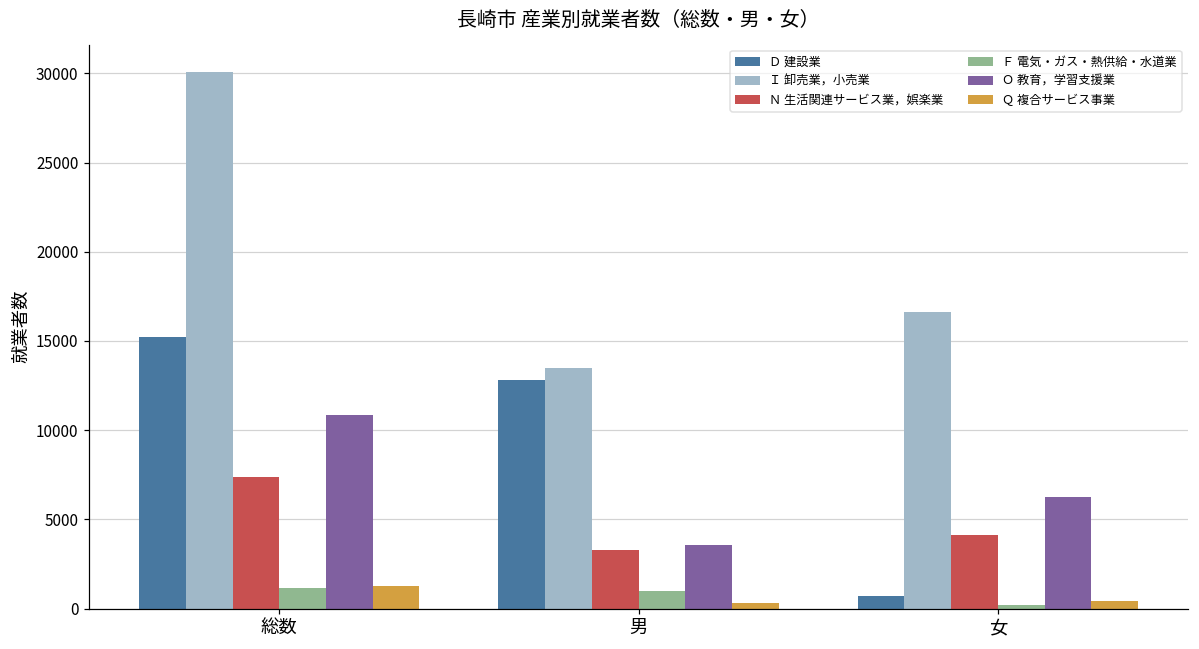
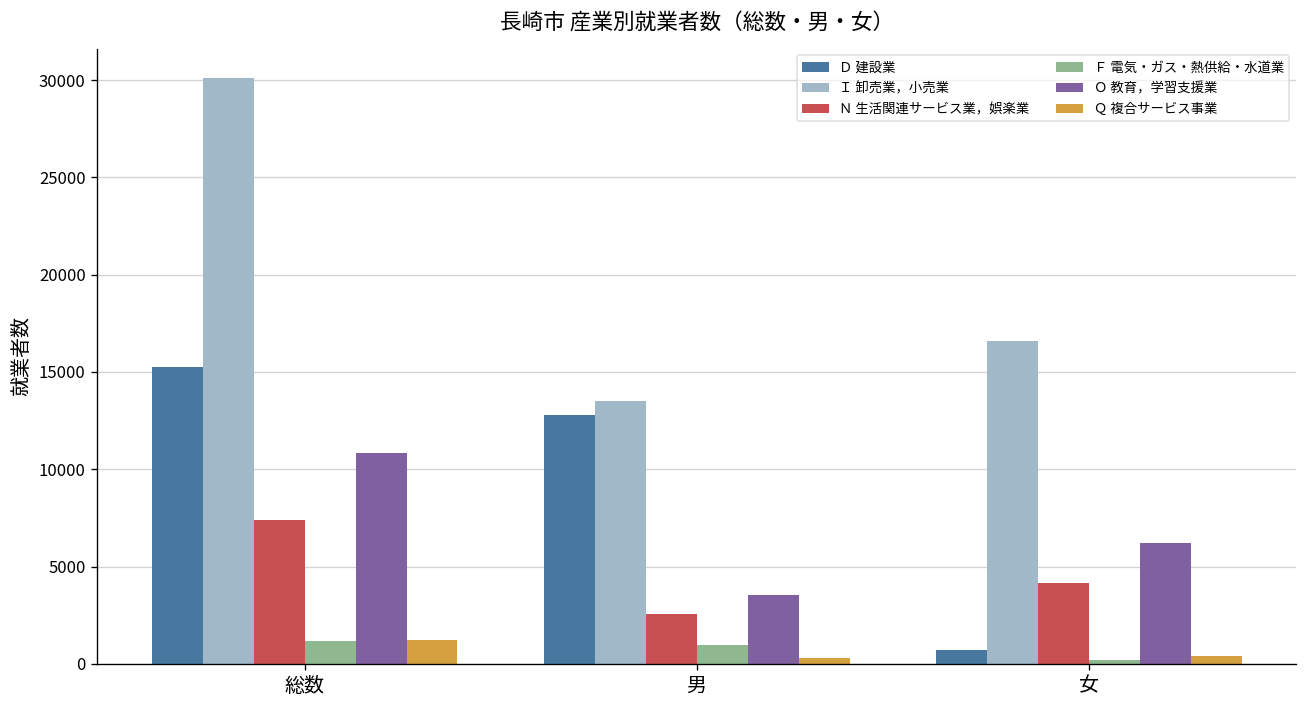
  {
    "Ｄ 建設業": {
      "総数": 15200,
      "男": 12800,
      "女": 700
    },
    "Ｎ 生活関連サービス業，娯楽業": {
      "総数": 7400,
-     "男": 3300,
+     "男": 2600,
      "女": 4100
    },
    "Ｏ 教育，学習支援業": {
      "総数": 10800,
      "男": 3600,
      "女": 6200
    },
    "Ｑ 複合サービス事業": {
      "総数": 1300,
      "男": 300,
      "女": 400
    }
  }
